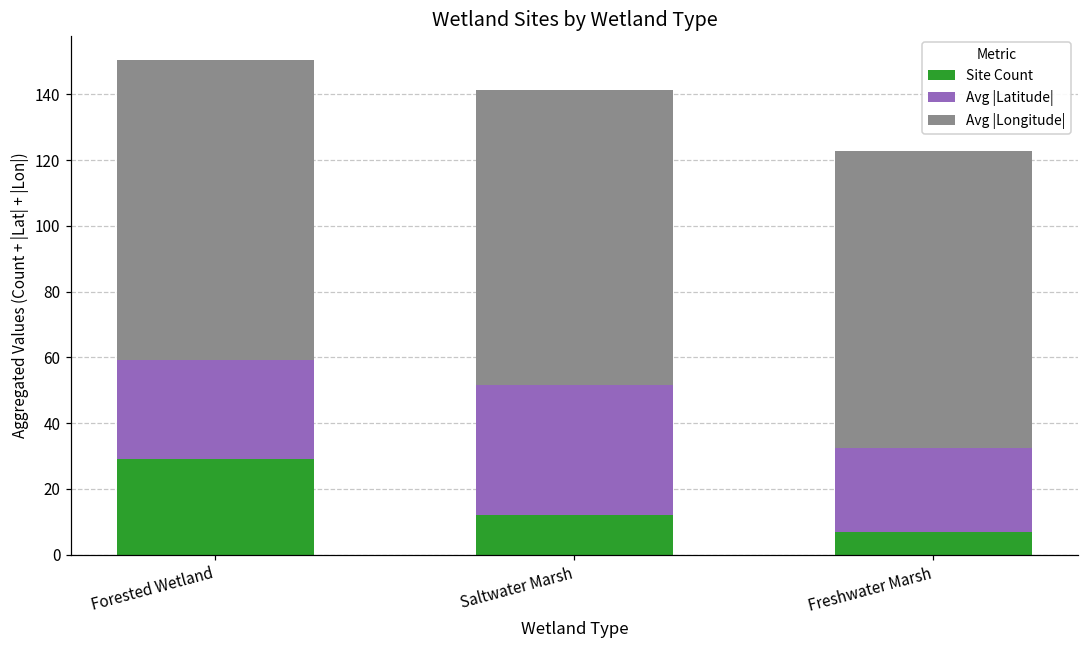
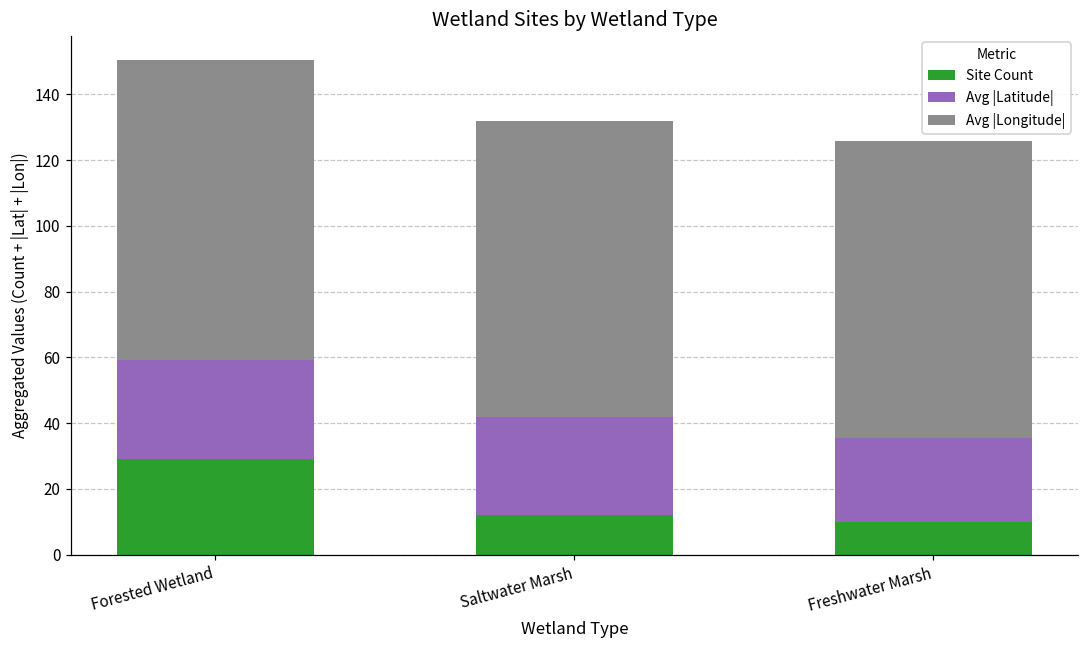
  {
    "Site Count": {
      "Forested Wetland": 29,
      "Saltwater Marsh": 12,
-     "Freshwater Marsh": 7
+     "Freshwater Marsh": 10
    },
    "Avg |Latitude|": {
      "Forested Wetland": 30,
-     "Saltwater Marsh": 40,
+     "Saltwater Marsh": 30,
      "Freshwater Marsh": 26
    },
    "Avg |Longitude|": {
      "Forested Wetland": 91,
      "Saltwater Marsh": 90,
      "Freshwater Marsh": 90
    }
  }
